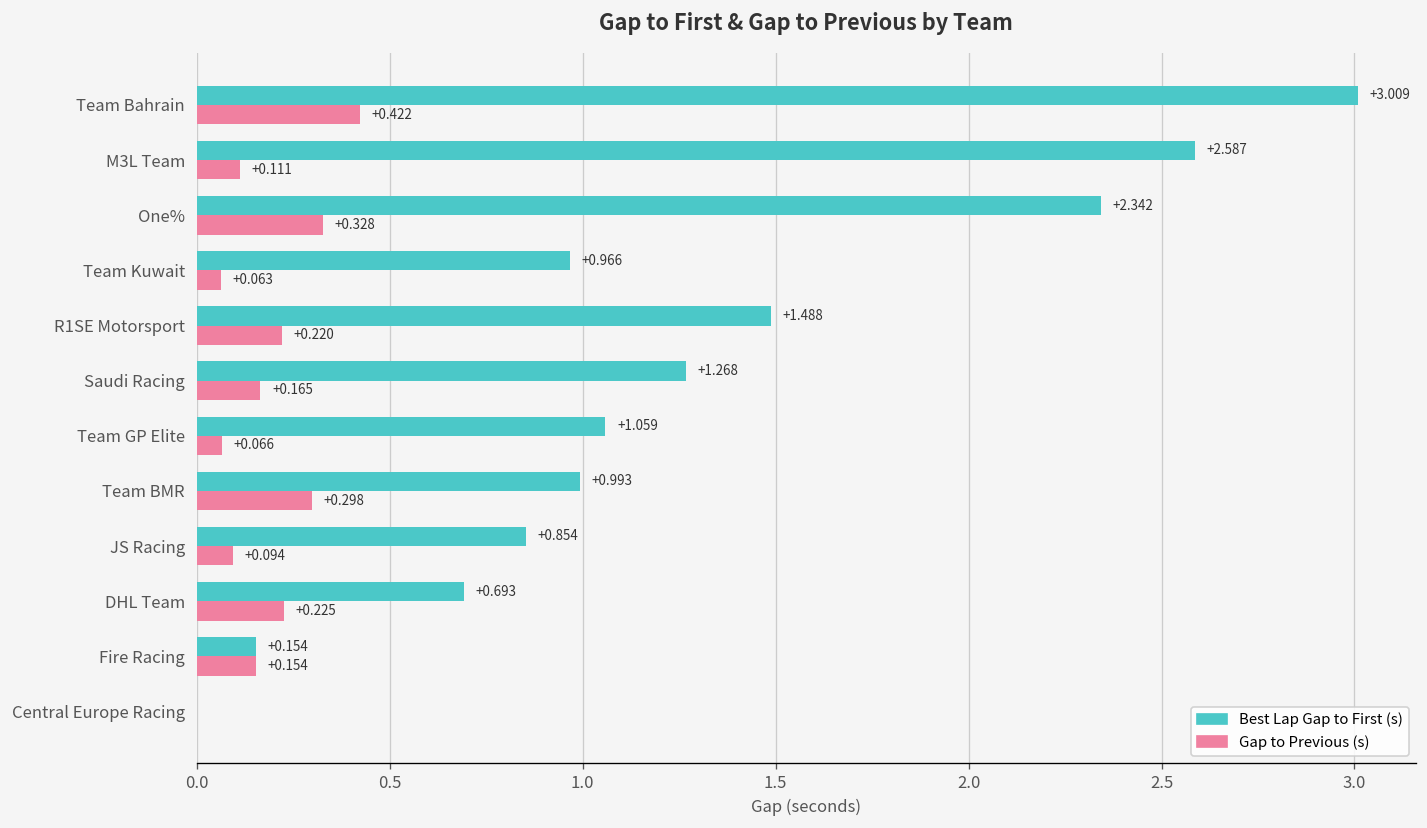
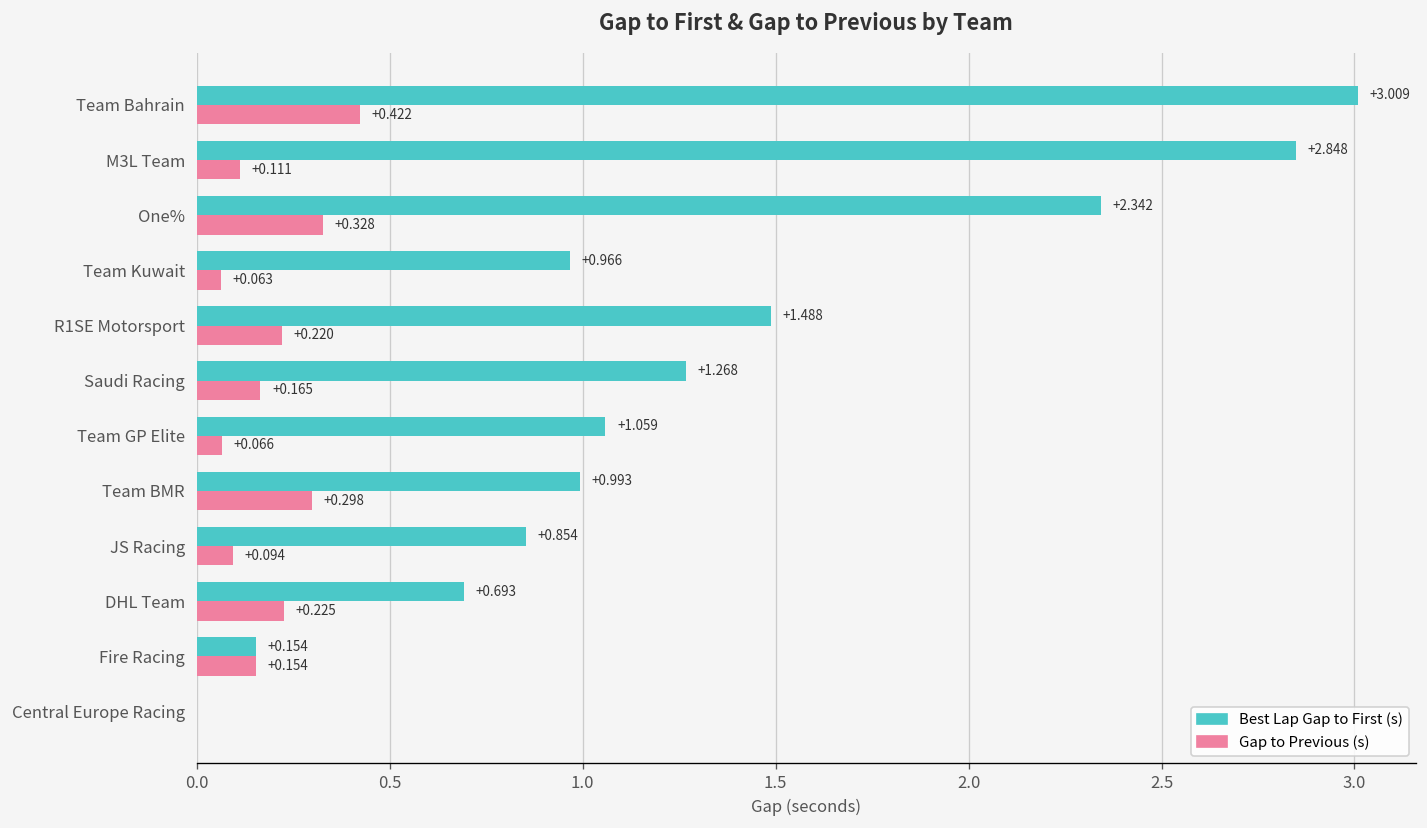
  {
    "Best Lap Gap to First (s)": {
      "Team Bahrain": "+3.009",
-     "M3L Team": "+2.587",
+     "M3L Team": "+2.848",
      "One%": "+2.342",
      "Team Kuwait": "+0.966",
      "R1SE Motorsport": "+1.488",
      "Saudi Racing": "+1.268",
      "Team GP Elite": "+1.059",
      "Team BMR": "+0.993",
      "JS Racing": "+0.854",
      "DHL Team": "+0.693",
      "Fire Racing": "+0.154"
    },
    "Gap to Previous (s)": {
      "Team Bahrain": "+0.422",
      "M3L Team": "+0.111",
      "One%": "+0.328",
      "Team Kuwait": "+0.063",
      "R1SE Motorsport": "+0.220",
      "Saudi Racing": "+0.165",
      "Team GP Elite": "+0.066",
      "Team BMR": "+0.298",
      "JS Racing": "+0.094",
      "DHL Team": "+0.225",
      "Fire Racing": "+0.154"
    }
  }
